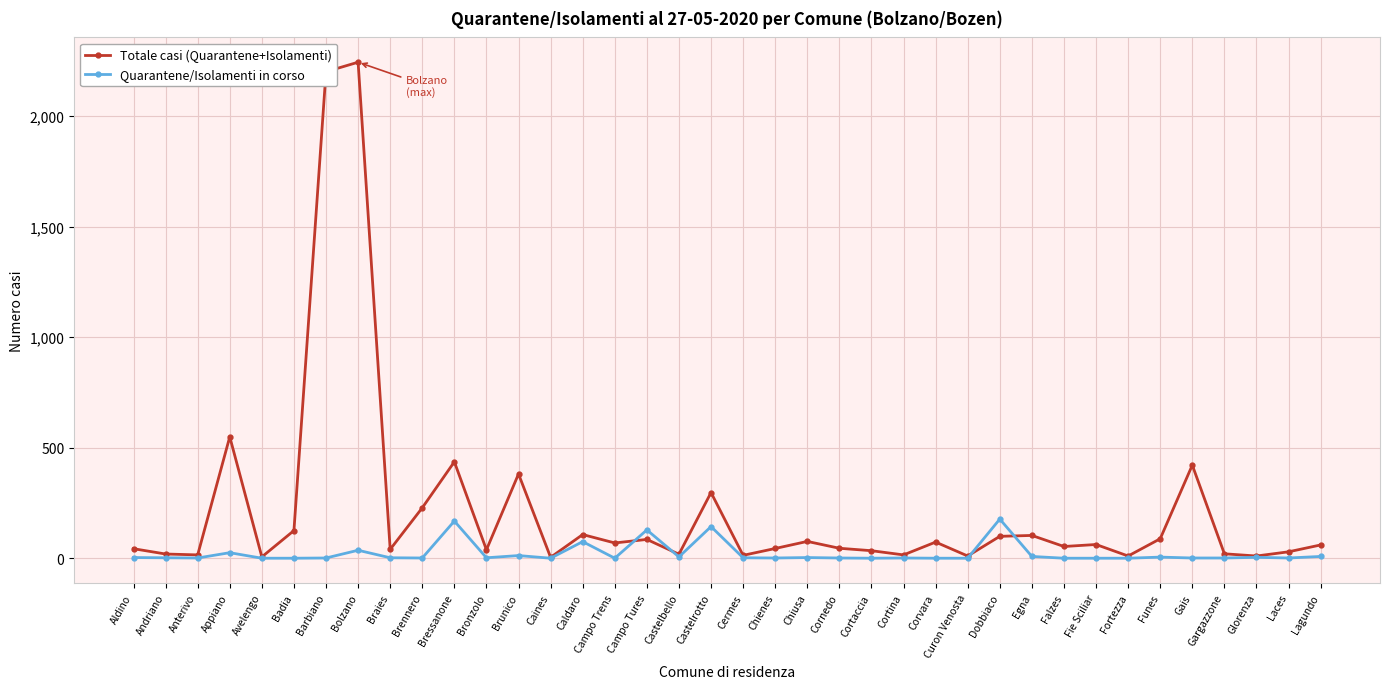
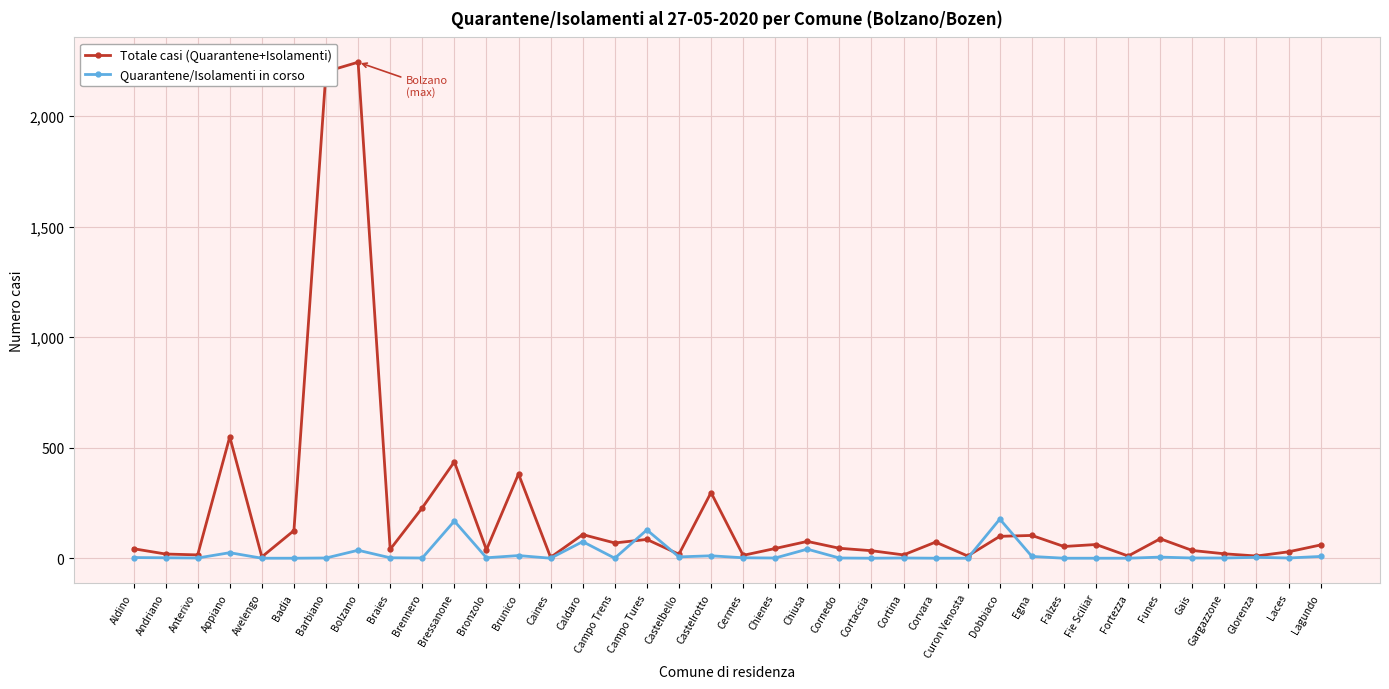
  {
    "Totale casi (Quarantene+Isolamenti)": {
      "Aldino": "40",
      "Andriano": "20",
      "Anterivo": "20",
      "Appiano": "550",
      "Badia": "130",
      "Bolzano": "2,240",
      "Braies": "40",
      "Brennero": "230",
      "Bressanone": "440",
      "Bronzolo": "40",
      "Brunico": "380",
      "Caldaro": "110",
      "Campo Trens": "70",
      "Campo Tures": "90",
      "Castelbello": "20",
      "Castelrotto": "300",
      "Chienes": "40",
      "Chiusa": "80",
      "Cornedo": "50",
      "Cortaccia": "30",
      "Cortina": "20",
      "Corvara": "70",
      "Dobbiaco": "100",
      "Egna": "100",
      "Falzes": "50",
      "Fie Sciliar": "60",
      "Funes": "90",
-     "Gais": "420",
+     "Gais": "40",
      "Gargazzone": "20",
      "Laces": "30",
      "Lagundo": "60"
    },
    "Quarantene/Isolamenti in corso": {
      "Aldino": "0",
      "Andriano": "0",
      "Anterivo": "0",
      "Appiano": "30",
      "Badia": "0",
      "Barbiano": "0",
      "Bolzano": "40",
      "Braies": "0",
      "Brennero": "0",
      "Bressanone": "170",
      "Bronzolo": "0",
      "Brunico": "10",
      "Caldaro": "80",
      "Campo Trens": "0",
      "Campo Tures": "130",
      "Castelbello": "10",
-     "Castelrotto": "140",
+     "Castelrotto": "10",
      "Chienes": "0",
-     "Chiusa": "0",
+     "Chiusa": "40",
      "Cornedo": "0",
      "Cortaccia": "0",
      "Cortina": "0",
      "Corvara": "0",
      "Dobbiaco": "180",
      "Egna": "10",
      "Falzes": "0",
      "Fie Sciliar": "0",
      "Funes": "10",
      "Gais": "0",
      "Gargazzone": "0",
      "Laces": "0",
      "Lagundo": "10"
    }
  }
